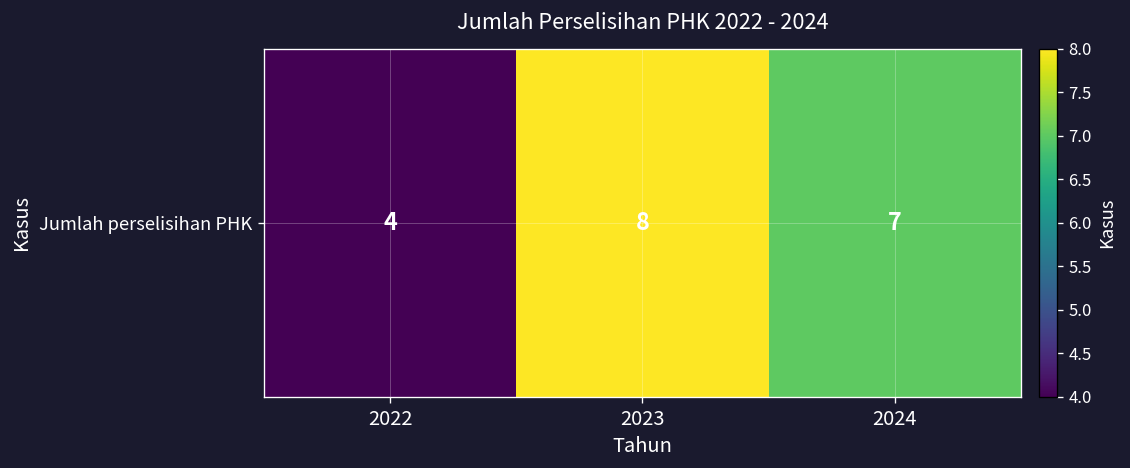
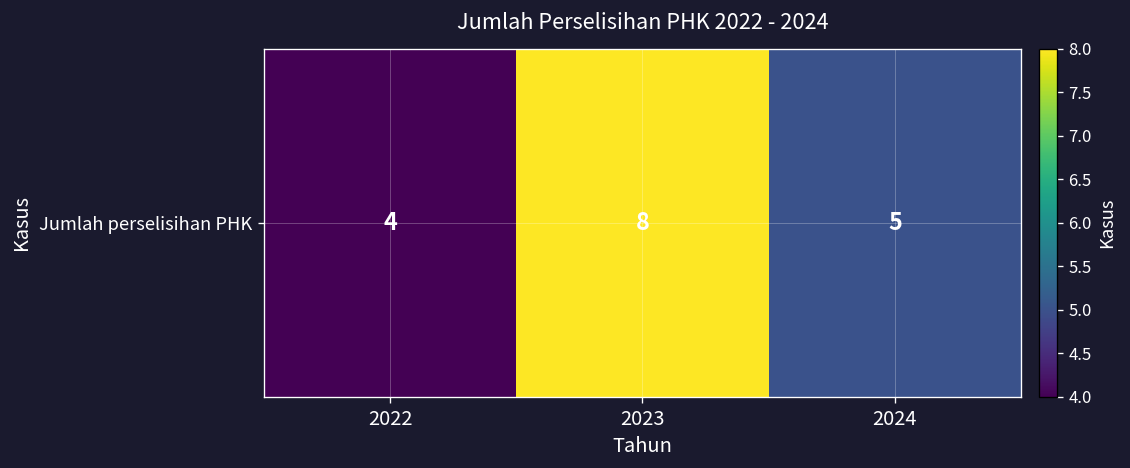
  {
    "Jumlah perselisihan PHK": {
      "2022": 4,
      "2023": 8,
-     "2024": 7
+     "2024": 5
    }
  }
